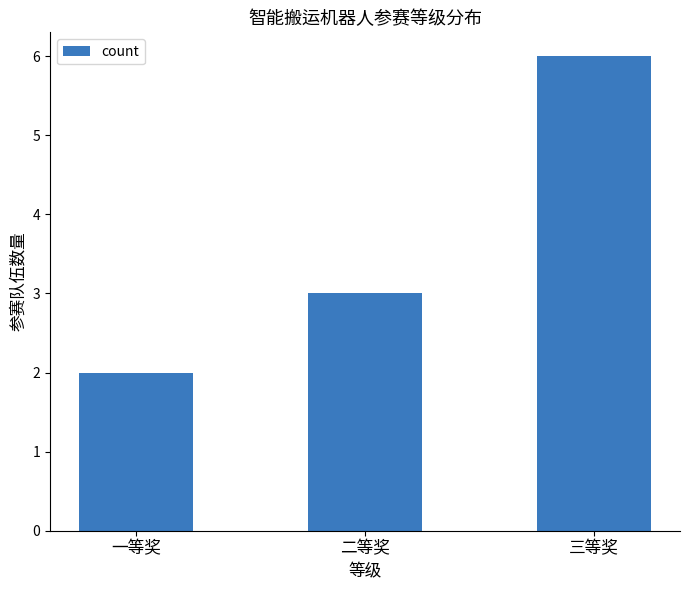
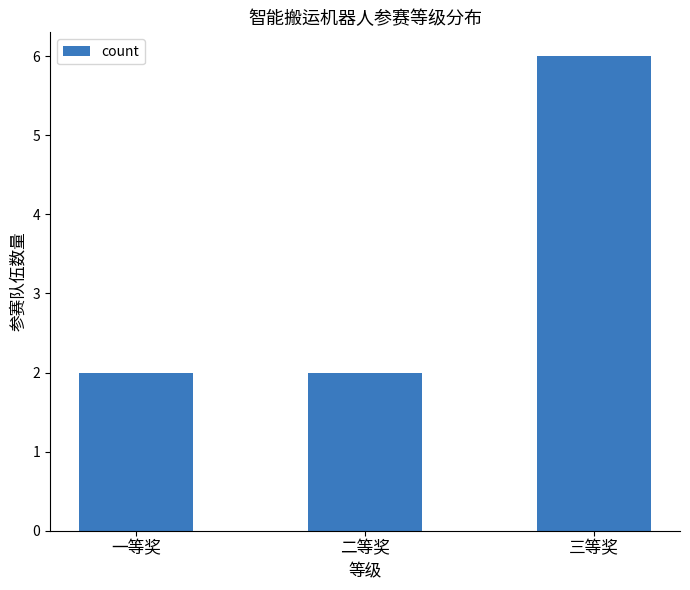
  {
    "一等奖": 2,
-   "二等奖": 3,
+   "二等奖": 2,
    "三等奖": 6
  }
